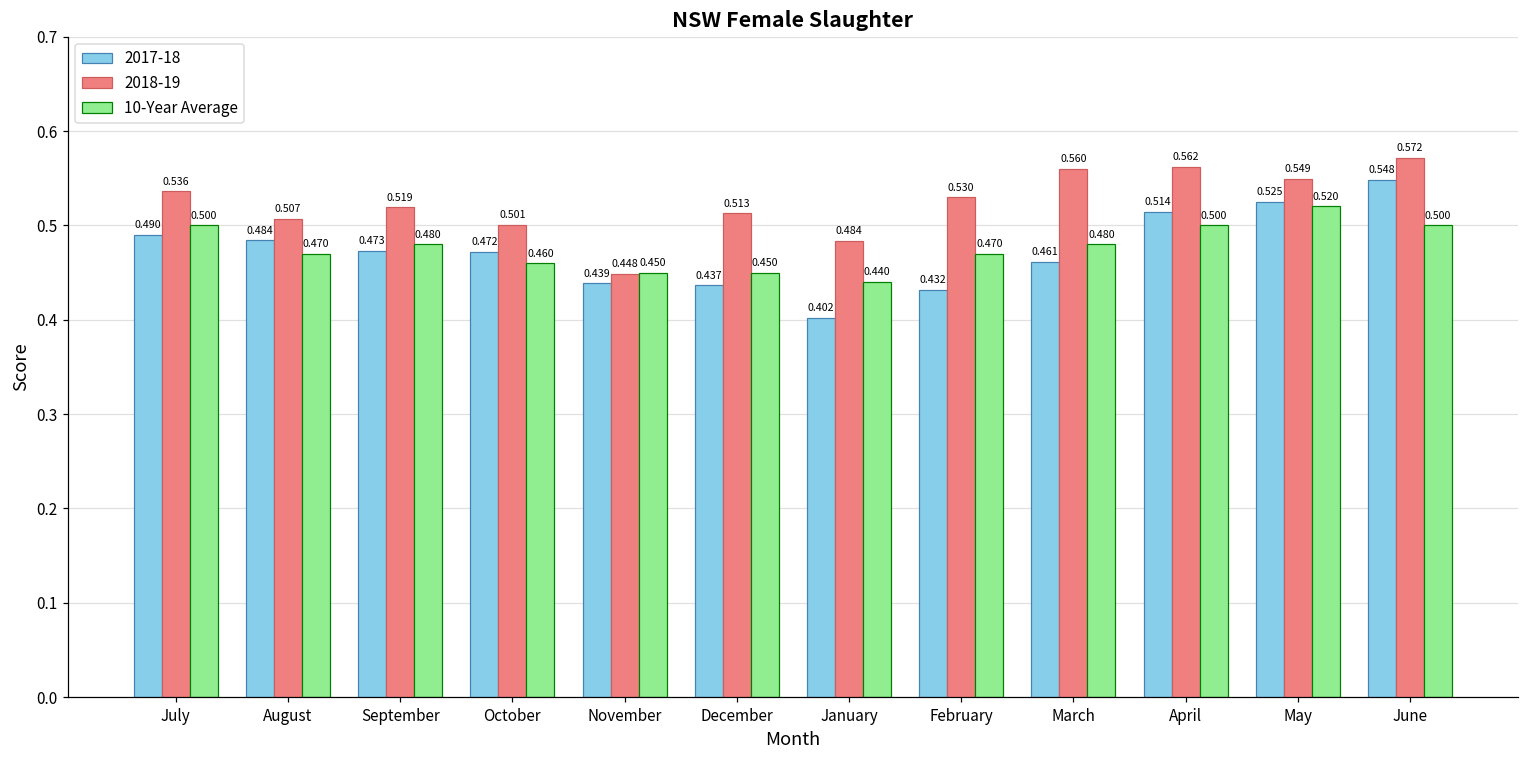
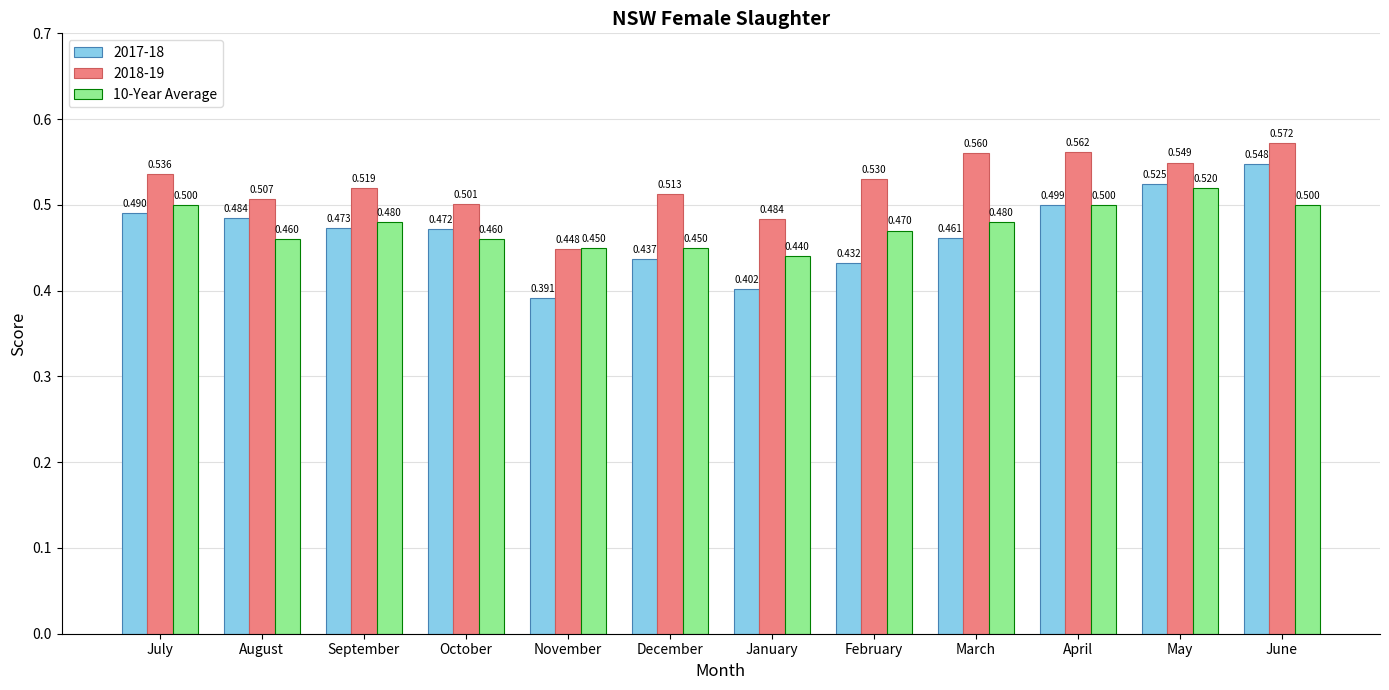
  {
    "2017-18": {
      "July": 0.490,
      "August": 0.484,
      "September": 0.473,
      "October": 0.472,
-     "November": 0.439,
+     "November": 0.391,
      "December": 0.437,
      "January": 0.402,
      "February": 0.432,
      "March": 0.461,
-     "April": 0.514,
+     "April": 0.499,
      "May": 0.525,
      "June": 0.548
    },
    "2018-19": {
      "July": 0.536,
      "August": 0.507,
      "September": 0.519,
      "October": 0.501,
      "November": 0.448,
      "December": 0.513,
      "January": 0.484,
      "February": 0.530,
      "March": 0.560,
      "April": 0.562,
      "May": 0.549,
      "June": 0.572
    },
    "10-Year Average": {
      "July": 0.500,
-     "August": 0.470,
+     "August": 0.460,
      "September": 0.480,
      "October": 0.460,
      "November": 0.450,
      "December": 0.450,
      "January": 0.440,
      "February": 0.470,
      "March": 0.480,
      "April": 0.500,
      "May": 0.520,
      "June": 0.500
    }
  }
